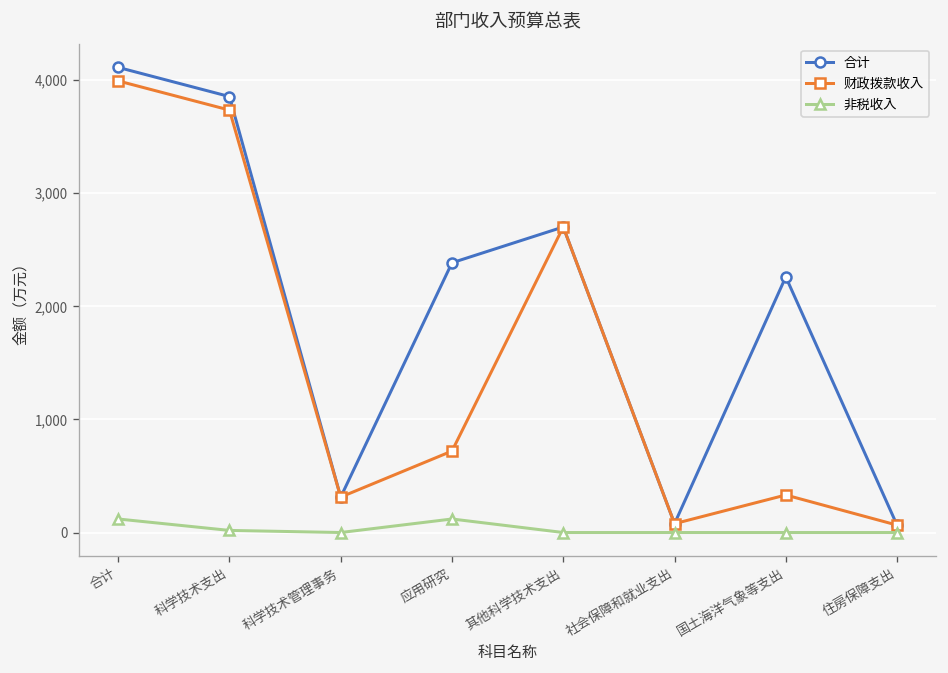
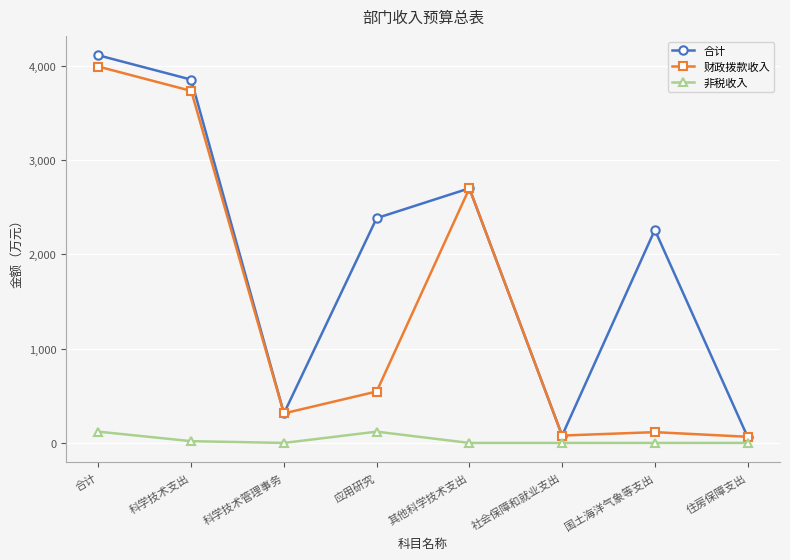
  {
    "合计": {
      "合计": "4,100",
      "科学技术支出": "3,900",
      "应用研究": "2,400",
      "国土海洋气象等支出": "2,300"
    },
    "财政拨款收入": {
      "合计": "4,000",
      "科学技术支出": "3,700",
-     "应用研究": "700",
-     "国土海洋气象等支出": "300"
+     "应用研究": "500",
+     "国土海洋气象等支出": "100"
    },
    "非税收入": {
      "合计": "100",
      "科学技术支出": "0",
      "科学技术管理事务": "0",
      "应用研究": "100",
      "其他科学技术支出": "0",
      "社会保障和就业支出": "0",
      "国土海洋气象等支出": "0",
      "住房保障支出": "0"
    }
  }
